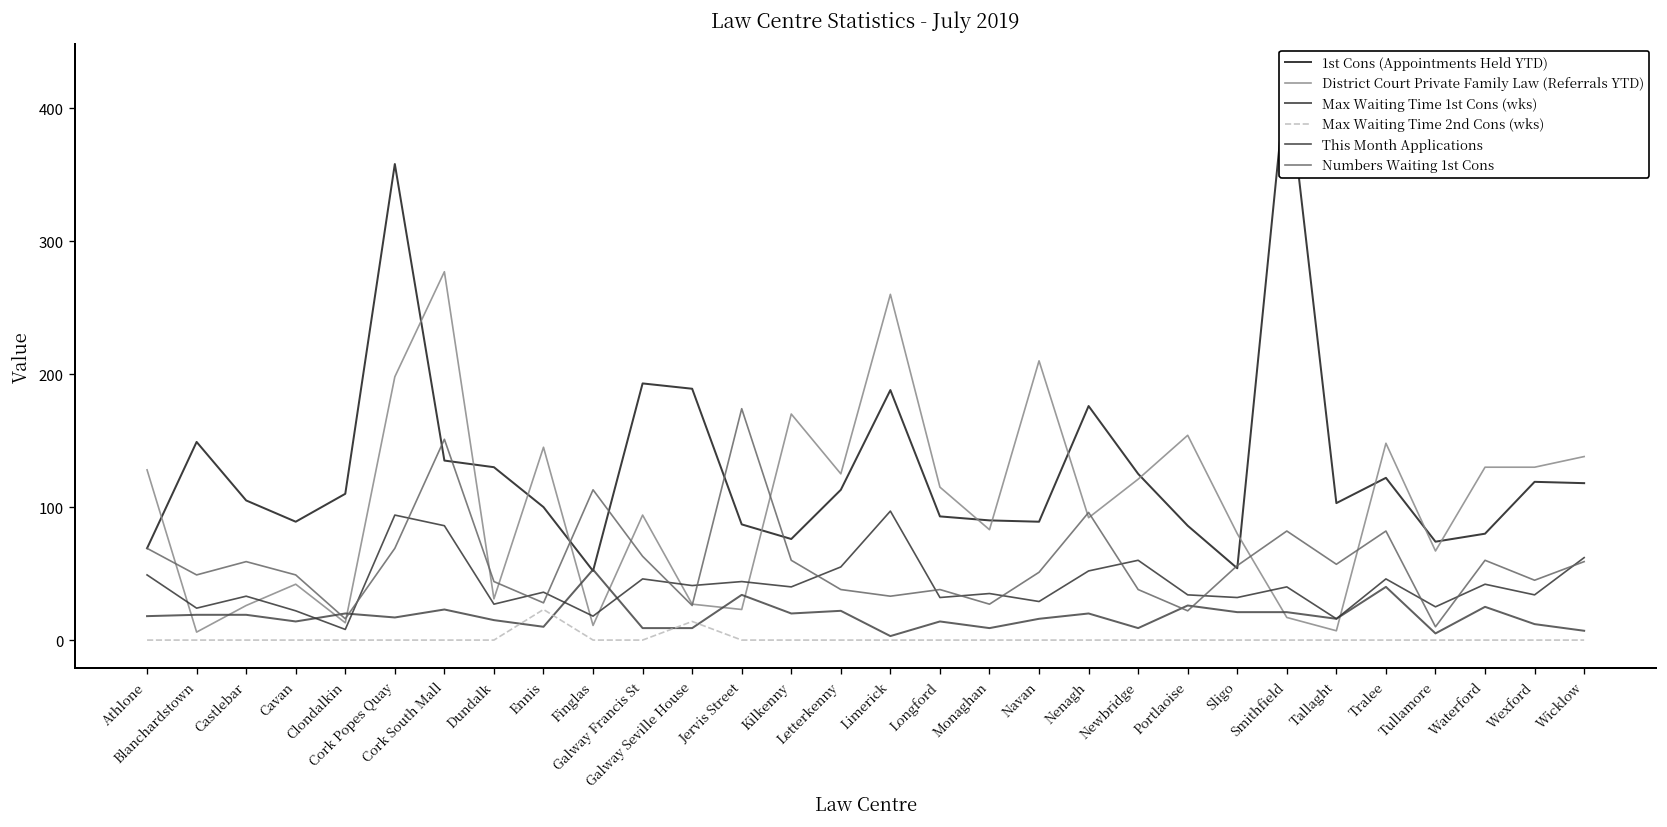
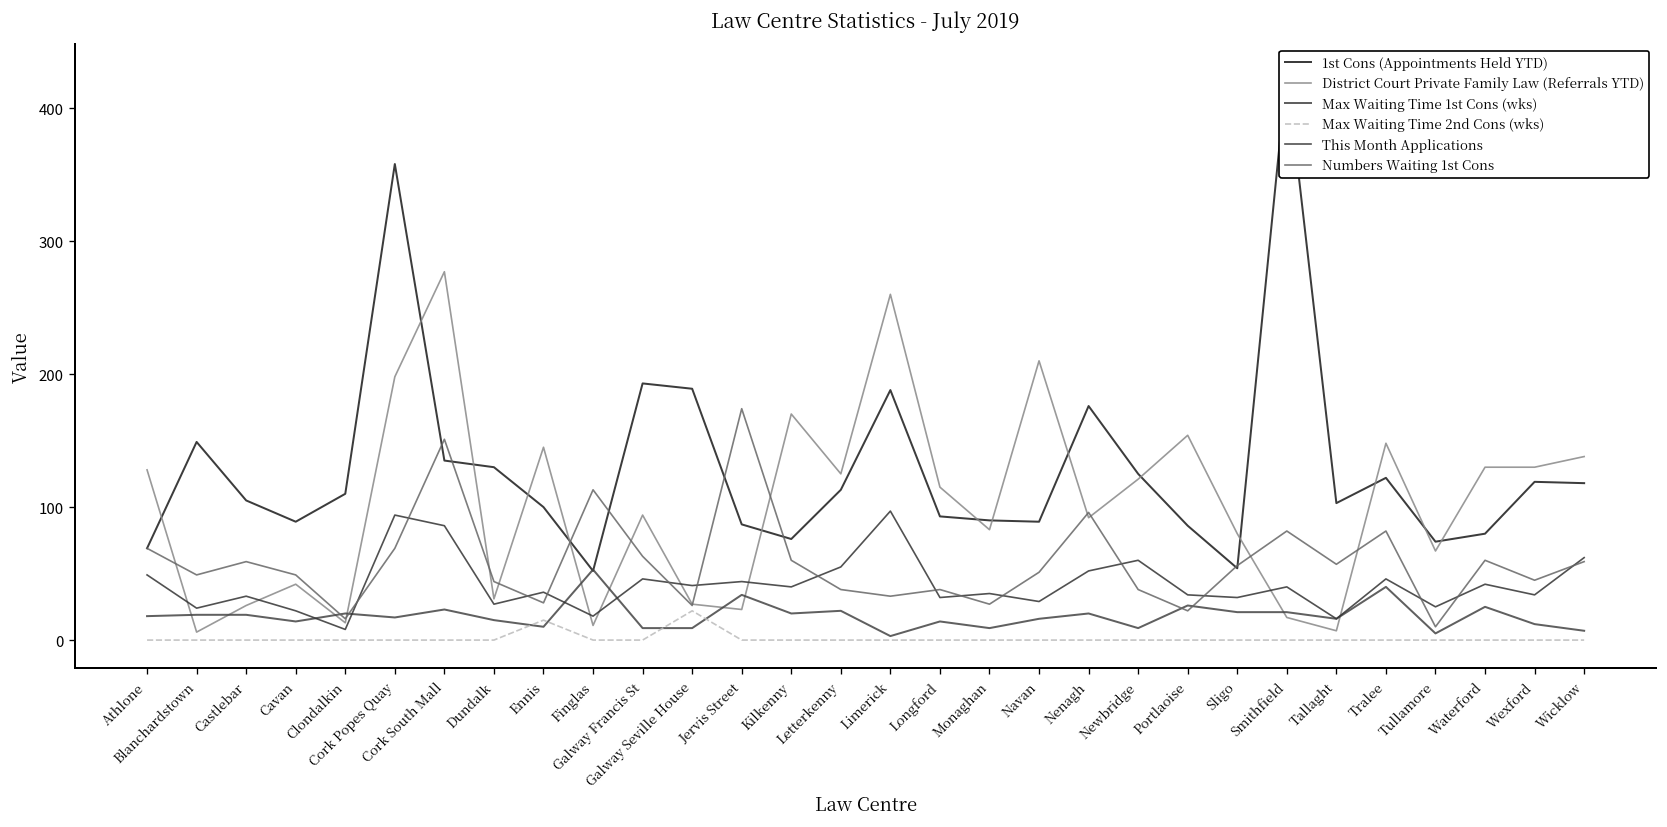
  {
    "Max Waiting Time 2nd Cons (wks)": {
      "Athlone": 0,
      "Blanchardstown": 0,
      "Castlebar": 0,
      "Cavan": 0,
      "Clondalkin": 0,
      "Cork Popes Quay": 0,
      "Cork South Mall": 0,
      "Dundalk": 0,
-     "Ennis": 23,
+     "Ennis": 15,
      "Finglas": 0,
      "Galway Francis St": 0,
-     "Galway Seville House": 14,
+     "Galway Seville House": 22,
      "Jervis Street": 0,
      "Kilkenny": 0,
      "Letterkenny": 0,
      "Limerick": 0,
      "Longford": 0,
      "Monaghan": 0,
      "Navan": 0,
      "Nenagh": 0,
      "Newbridge": 0,
      "Portlaoise": 0,
      "Sligo": 0,
      "Smithfield": 0,
      "Tallaght": 0,
      "Tralee": 0,
      "Tullamore": 0,
      "Waterford": 0,
      "Wexford": 0,
      "Wicklow": 0
    }
  }
